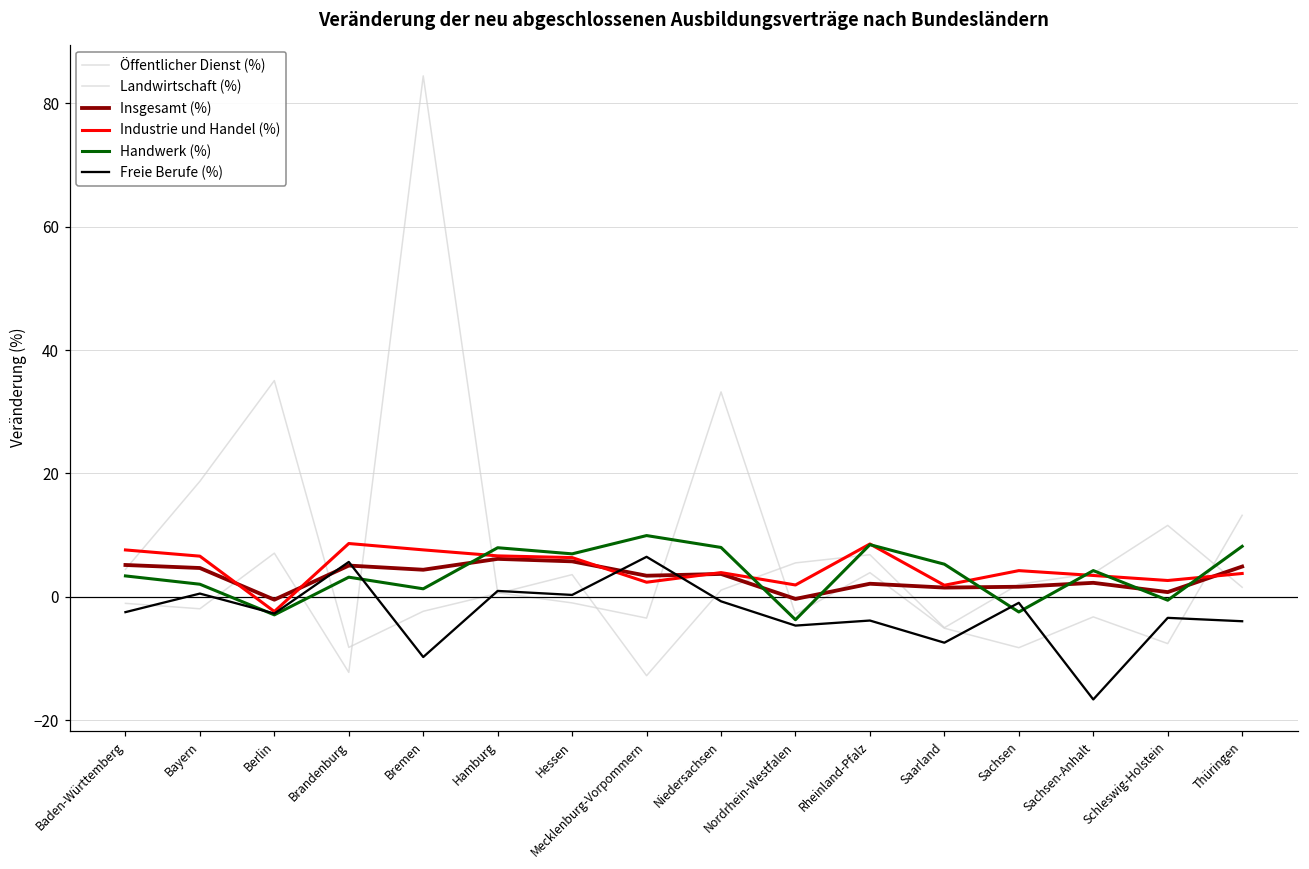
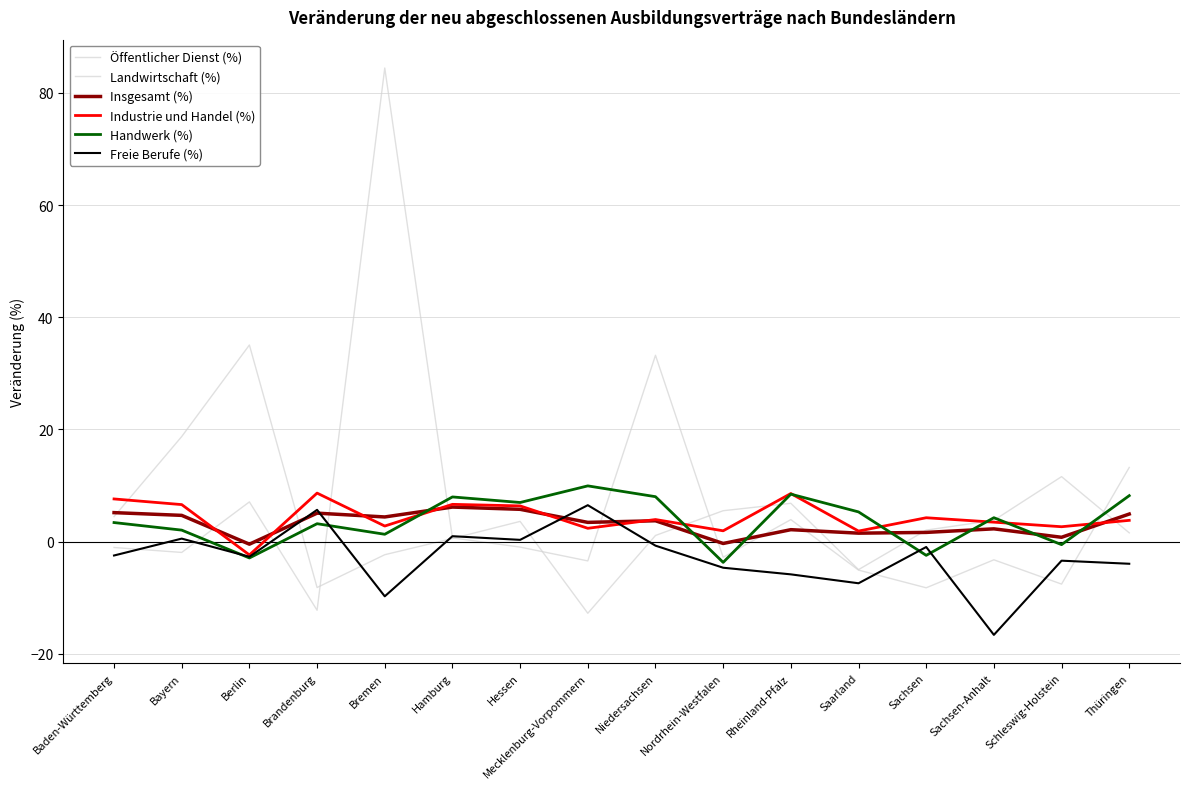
  {
    "Insgesamt (%)": {
      "Baden-Württemberg": 5,
      "Bayern": 5,
      "Berlin": 0,
      "Brandenburg": 5,
      "Bremen": 4,
      "Hamburg": 6,
      "Hessen": 6,
      "Mecklenburg-Vorpommern": 3,
      "Nordrhein-Westfalen": 0,
      "Rheinland-Pfalz": 2,
      "Sachsen-Anhalt": 2,
      "Schleswig-Holstein": 1,
      "Thüringen": 5
    },
    "Industrie und Handel (%)": {
      "Baden-Württemberg": 8,
      "Bayern": 7,
      "Brandenburg": 9,
-     "Bremen": 8,
+     "Bremen": 3,
      "Hamburg": 7,
      "Hessen": 6,
      "Mecklenburg-Vorpommern": 2,
      "Nordrhein-Westfalen": 2,
      "Sachsen": 4,
      "Schleswig-Holstein": 3,
      "Thüringen": 4
    },
    "Handwerk (%)": {
      "Baden-Württemberg": 3,
      "Bayern": 2,
      "Brandenburg": 3,
      "Bremen": 1,
      "Hamburg": 8,
      "Hessen": 7,
      "Mecklenburg-Vorpommern": 10,
      "Niedersachsen": 8,
      "Nordrhein-Westfalen": -4,
      "Saarland": 5,
      "Sachsen": -2,
      "Sachsen-Anhalt": 4,
      "Schleswig-Holstein": -1,
      "Thüringen": 8
    },
    "Freie Berufe (%)": {
      "Baden-Württemberg": -2,
      "Bayern": 1,
      "Brandenburg": 6,
      "Bremen": -10,
      "Hessen": 0,
      "Mecklenburg-Vorpommern": 6,
      "Niedersachsen": -1,
      "Nordrhein-Westfalen": -5,
-     "Rheinland-Pfalz": -4,
+     "Rheinland-Pfalz": -6,
      "Saarland": -7,
      "Sachsen": -1,
      "Sachsen-Anhalt": -17,
      "Schleswig-Holstein": -3,
      "Thüringen": -4
    }
  }
